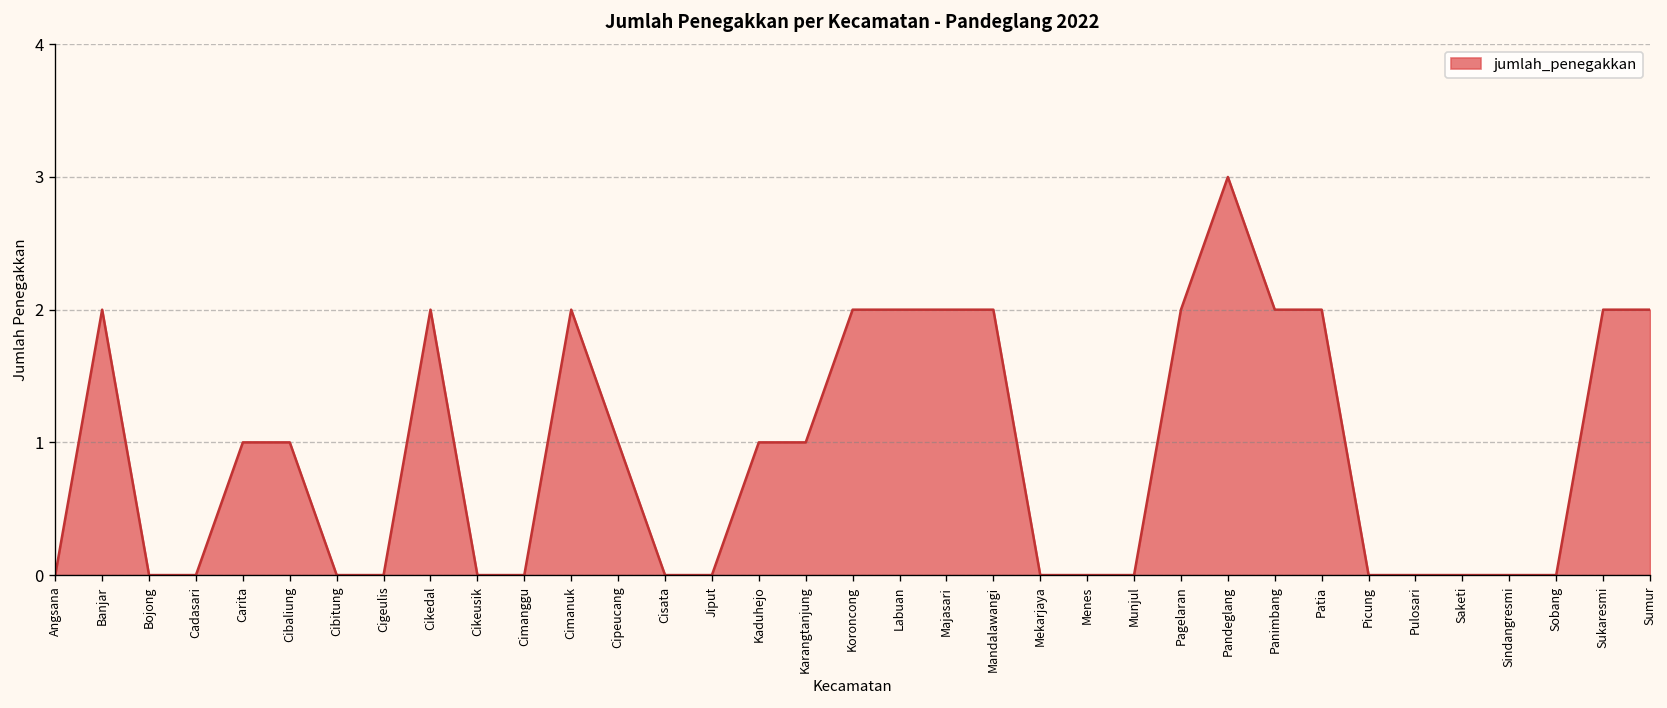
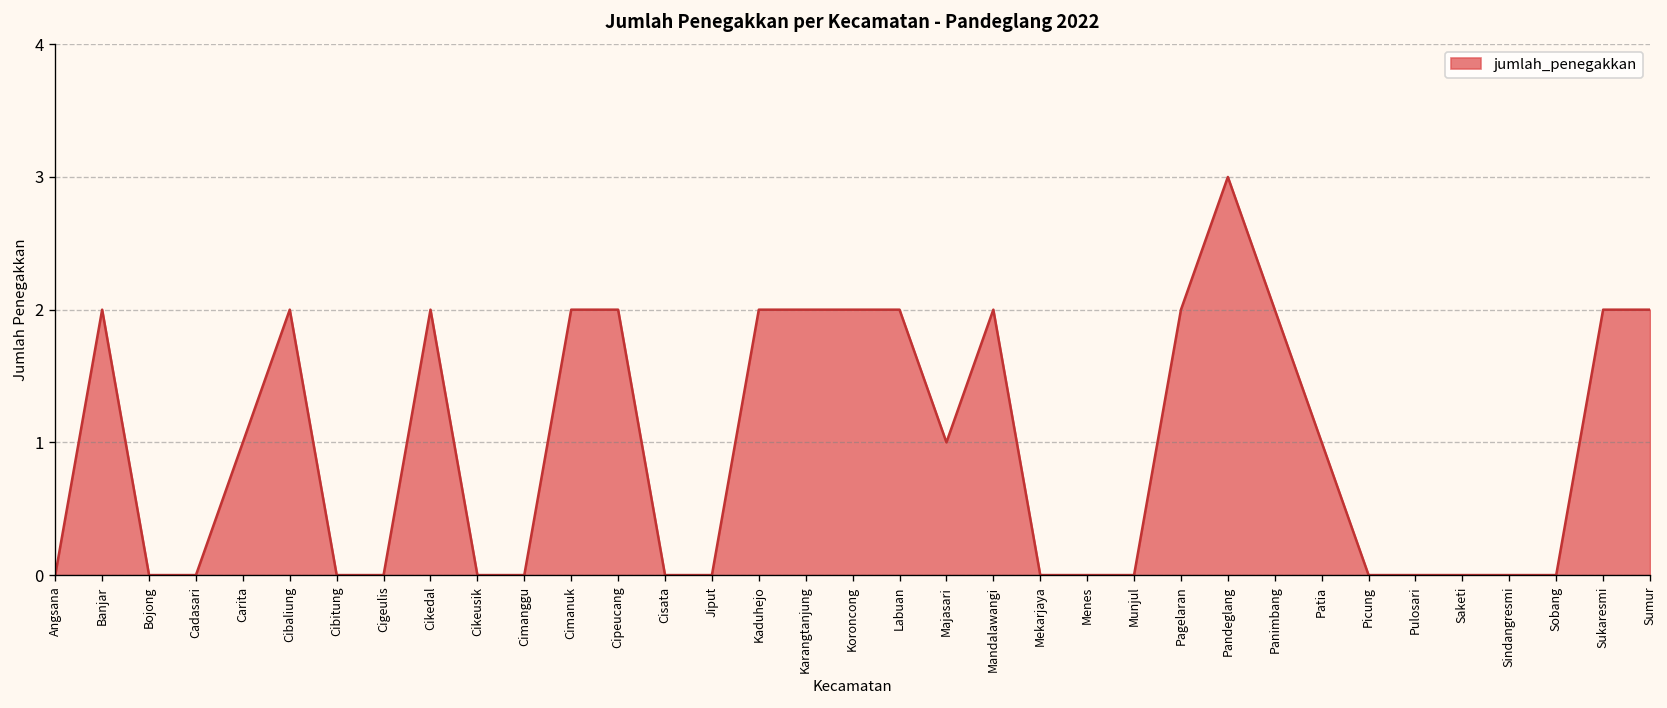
  {
    "Angsana": 0,
    "Banjar": 2,
    "Bojong": 0,
    "Cadasari": 0,
    "Carita": 1,
-   "Cibaliung": 1,
+   "Cibaliung": 2,
    "Cibitung": 0,
    "Cigeulis": 0,
    "Cikedal": 2,
    "Cikeusik": 0,
    "Cimanggu": 0,
    "Cimanuk": 2,
-   "Cipeucang": 1,
+   "Cipeucang": 2,
    "Cisata": 0,
    "Jiput": 0,
-   "Kaduhejo": 1,
-   "Karangtanjung": 1,
+   "Kaduhejo": 2,
+   "Karangtanjung": 2,
    "Koroncong": 2,
    "Labuan": 2,
-   "Majasari": 2,
+   "Majasari": 1,
    "Mandalawangi": 2,
    "Mekarjaya": 0,
    "Menes": 0,
    "Munjul": 0,
    "Pagelaran": 2,
    "Pandeglang": 3,
    "Panimbang": 2,
-   "Patia": 2,
+   "Patia": 1,
    "Picung": 0,
    "Pulosari": 0,
    "Saketi": 0,
    "Sindangresmi": 0,
    "Sobang": 0,
    "Sukaresmi": 2,
    "Sumur": 2
  }
